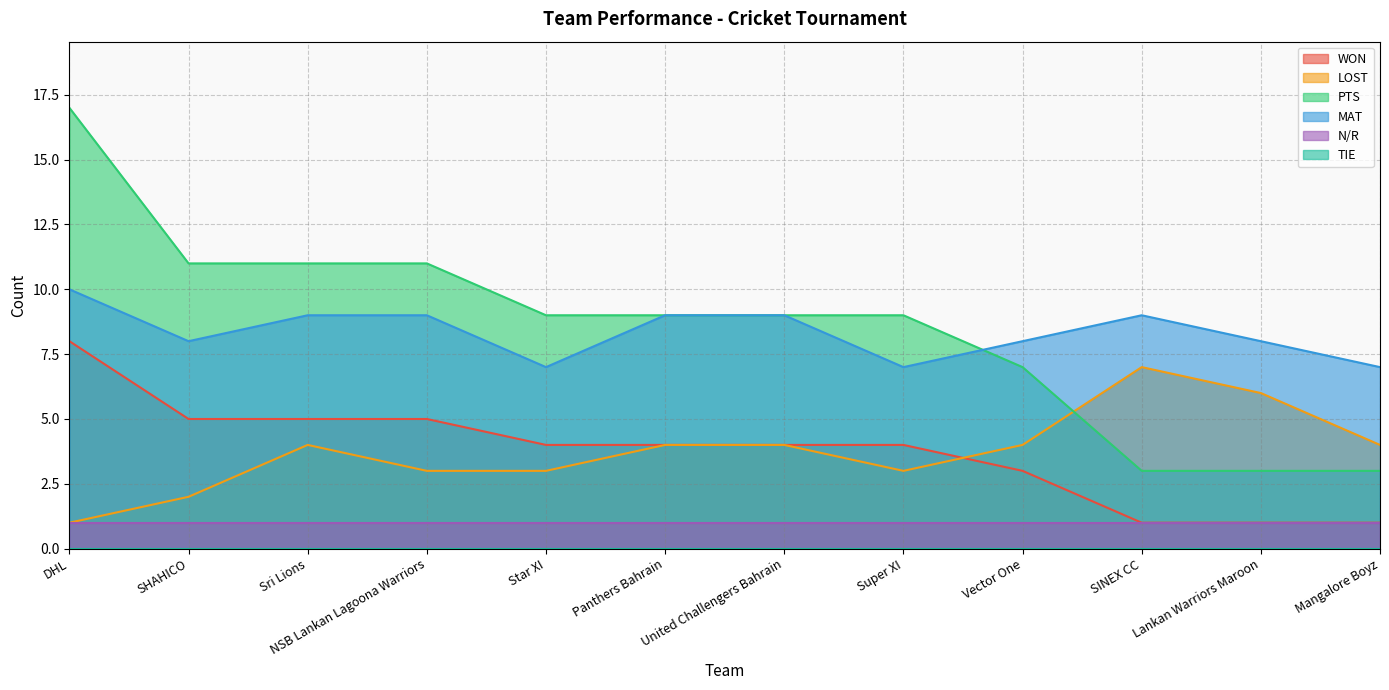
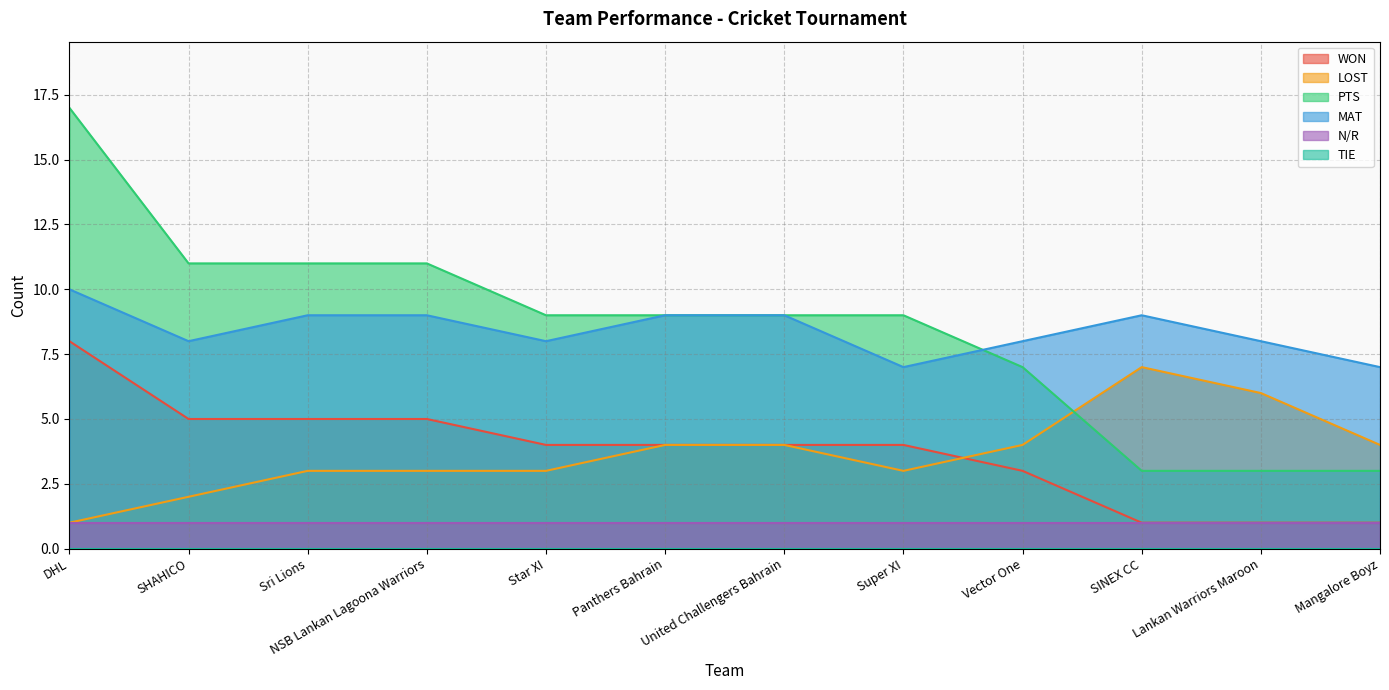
  {
    "WON": {
      "DHL": 8,
      "SHAHICO": 5,
      "Sri Lions": 5,
      "NSB Lankan Lagoona Warriors": 5,
      "Star XI": 4,
      "Super XI": 4,
      "Vector One": 3
    },
    "LOST": {
      "SHAHICO": 2,
-     "Sri Lions": 4,
+     "Sri Lions": 3,
      "NSB Lankan Lagoona Warriors": 3,
      "Star XI": 3,
      "Super XI": 3,
      "Vector One": 4,
      "SINEX CC": 7,
      "Lankan Warriors Maroon": 6,
      "Mangalore Boyz": 4
    },
    "MAT": {
      "DHL": 10,
      "SHAHICO": 8,
      "Sri Lions": 9,
      "NSB Lankan Lagoona Warriors": 9,
-     "Star XI": 7,
+     "Star XI": 8,
      "Super XI": 7,
      "Vector One": 8,
      "SINEX CC": 9,
      "Lankan Warriors Maroon": 8,
      "Mangalore Boyz": 7
    },
    "N/R": {
      "SHAHICO": 1,
      "Sri Lions": 1,
      "NSB Lankan Lagoona Warriors": 1,
      "Star XI": 1,
      "Panthers Bahrain": 1,
      "United Challengers Bahrain": 1,
      "Super XI": 1,
      "Vector One": 1
    }
  }
